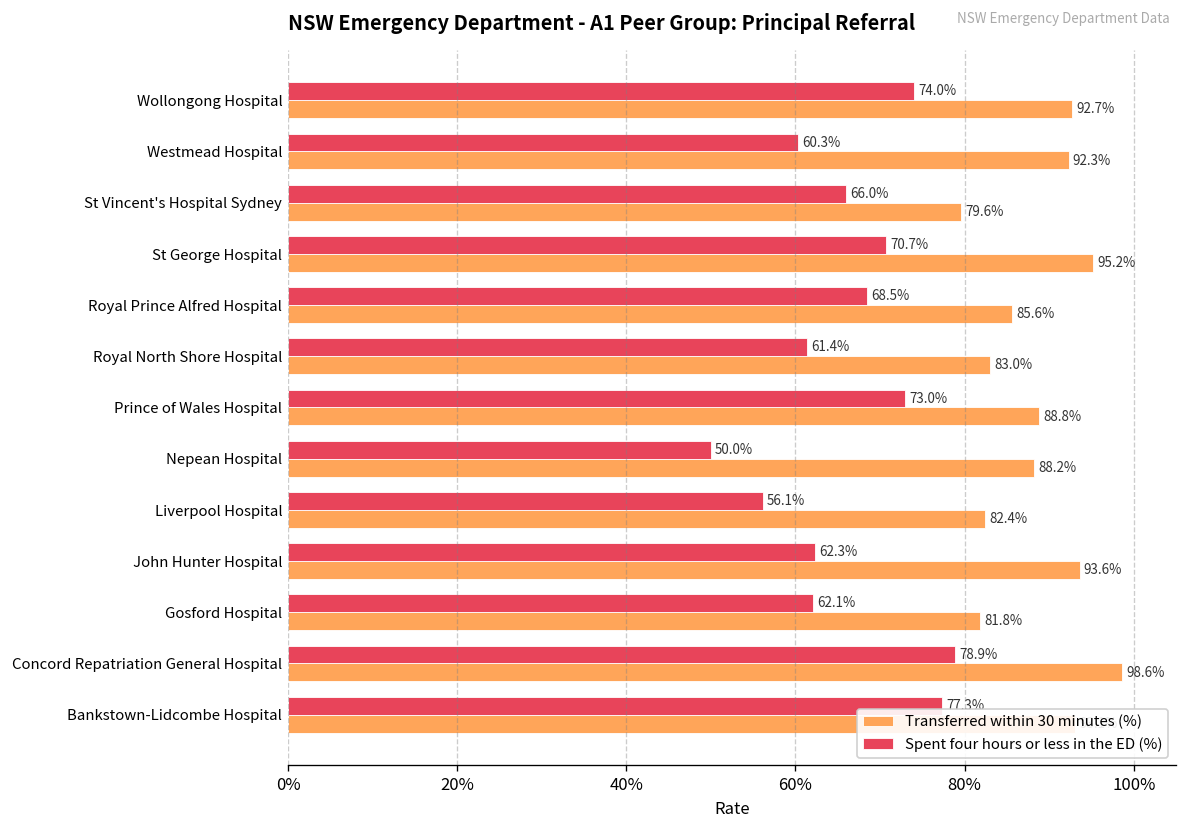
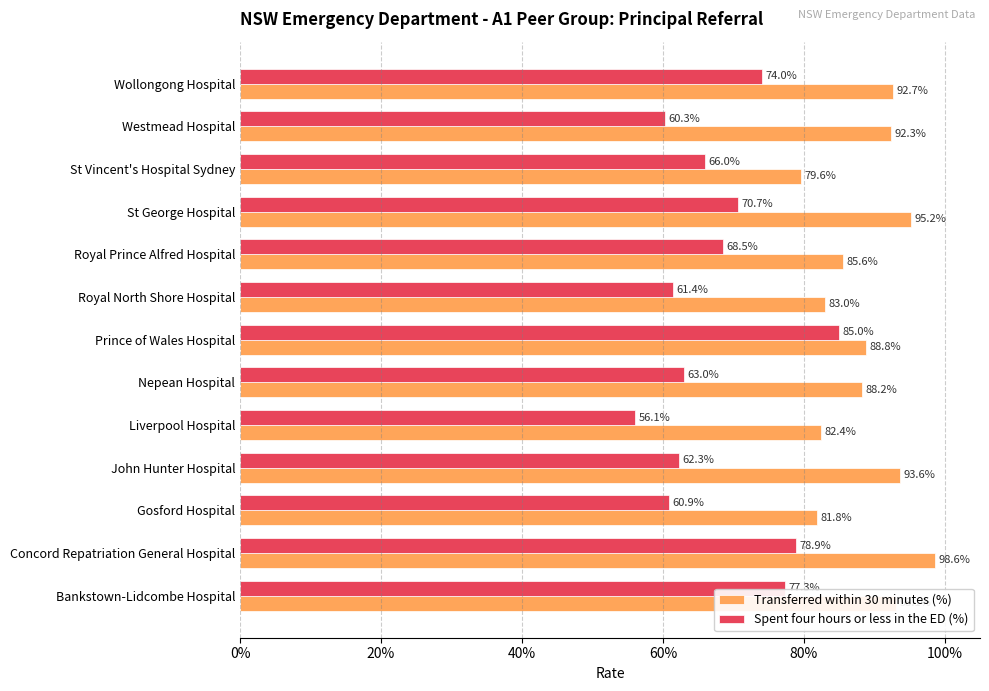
  {
    "Transferred within 30 minutes (%)": {
      "Wollongong Hospital": "92.7%",
      "Westmead Hospital": "92.3%",
      "St Vincent's Hospital Sydney": "79.6%",
      "St George Hospital": "95.2%",
      "Royal Prince Alfred Hospital": "85.6%",
      "Royal North Shore Hospital": "83.0%",
      "Prince of Wales Hospital": "88.8%",
      "Nepean Hospital": "88.2%",
      "Liverpool Hospital": "82.4%",
      "John Hunter Hospital": "93.6%",
      "Gosford Hospital": "81.8%",
      "Concord Repatriation General Hospital": "98.6%"
    },
    "Spent four hours or less in the ED (%)": {
      "Wollongong Hospital": "74.0%",
      "Westmead Hospital": "60.3%",
      "St Vincent's Hospital Sydney": "66.0%",
      "St George Hospital": "70.7%",
      "Royal Prince Alfred Hospital": "68.5%",
      "Royal North Shore Hospital": "61.4%",
-     "Prince of Wales Hospital": "73.0%",
-     "Nepean Hospital": "50.0%",
+     "Prince of Wales Hospital": "85.0%",
+     "Nepean Hospital": "63.0%",
      "Liverpool Hospital": "56.1%",
      "John Hunter Hospital": "62.3%",
-     "Gosford Hospital": "62.1%",
+     "Gosford Hospital": "60.9%",
      "Concord Repatriation General Hospital": "78.9%"
    }
  }
